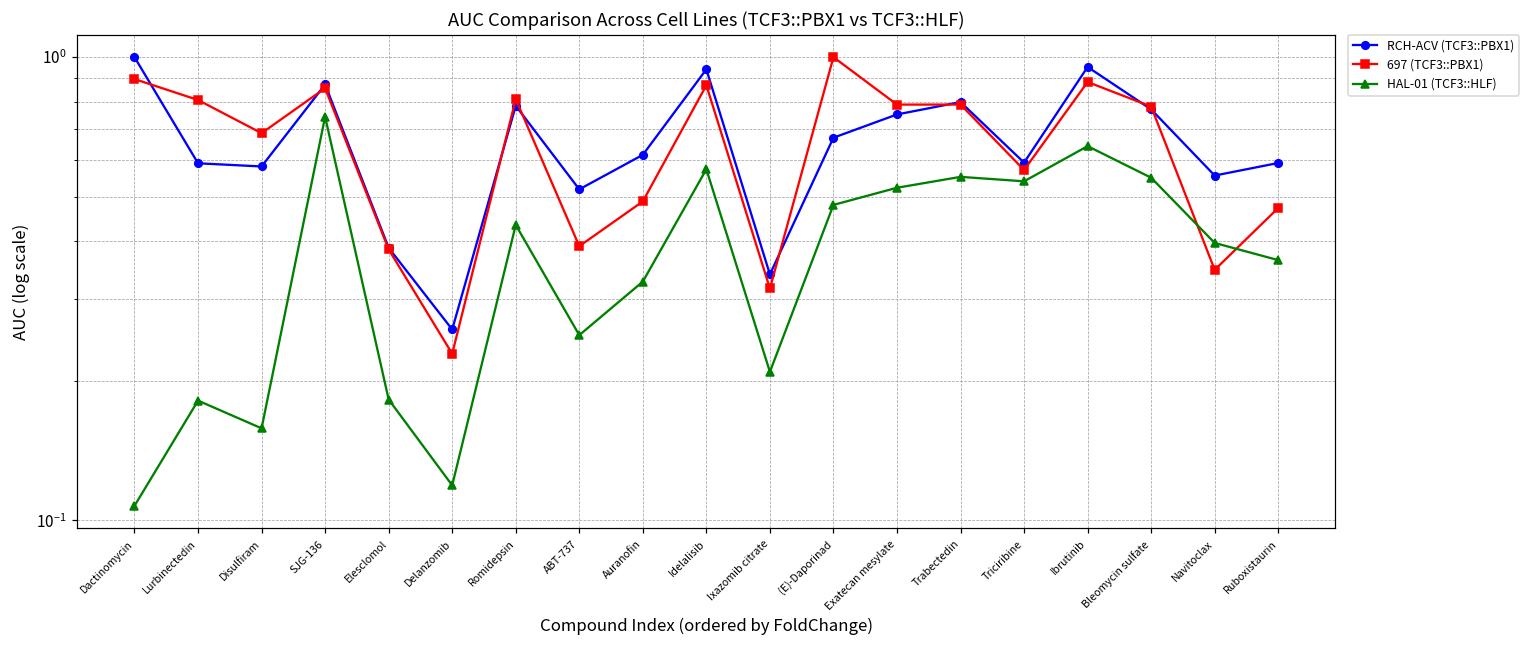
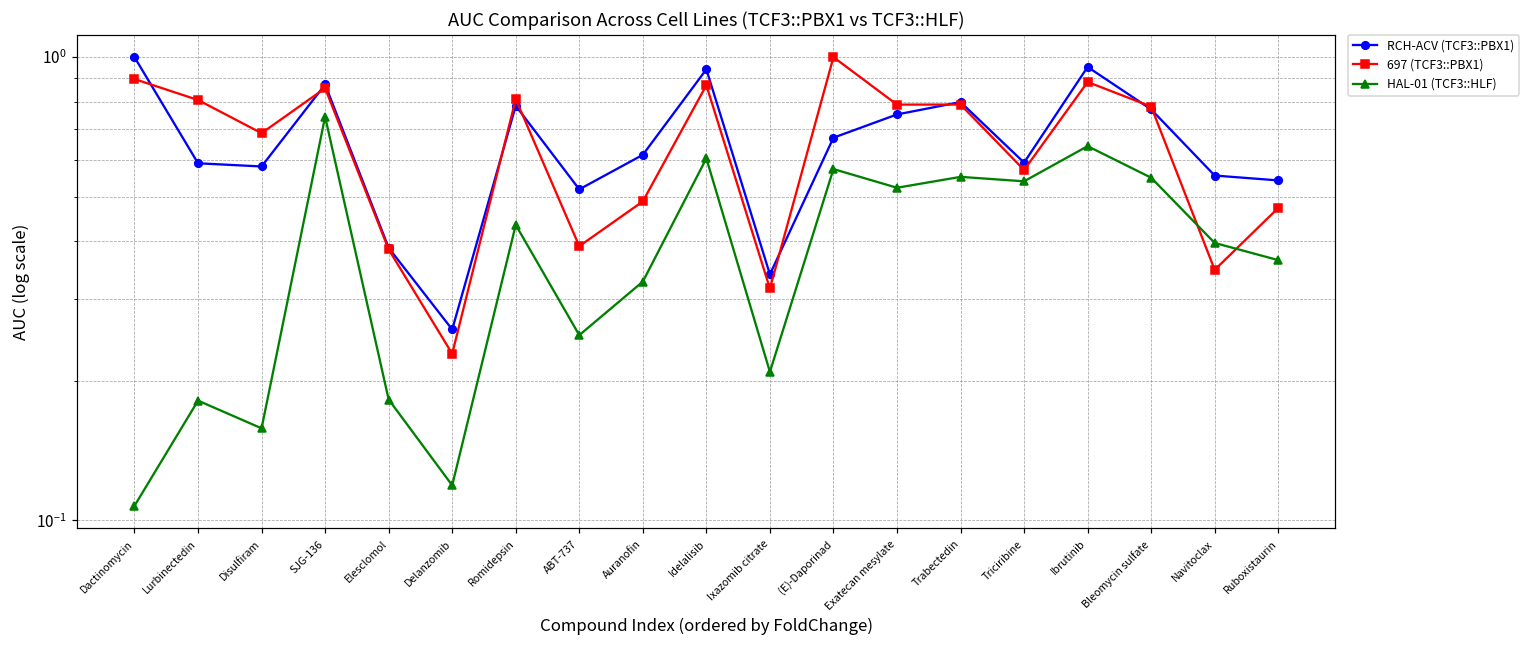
  {
    "RCH-ACV (TCF3::PBX1)": {
      "Dactinomycin": 1.00,
      "Lurbinectedin": 0.59,
      "Disulfiram": 0.58,
      "SJG-136": 0.87,
      "Delanzomib": 0.26,
      "Romidepsin": 0.79,
      "ABT-737": 0.52,
      "Auranofin": 0.62,
      "Idelalisib": 0.94,
      "Ixazomib citrate": 0.34,
      "(E)-Daporinad": 0.67,
      "Exatecan mesylate": 0.75,
      "Triciribine": 0.59,
      "Ibrutinib": 0.95,
      "Bleomycin sulfate": 0.77,
      "Navitoclax": 0.56,
-     "Ruboxistaurin": 0.59
+     "Ruboxistaurin": 0.54
    },
    "697 (TCF3::PBX1)": {
      "Dactinomycin": 0.90,
      "Lurbinectedin": 0.81,
      "Disulfiram": 0.69,
      "SJG-136": 0.86,
      "Delanzomib": 0.23,
      "Romidepsin": 0.81,
      "ABT-737": 0.39,
      "Auranofin": 0.49,
      "Idelalisib": 0.87,
      "Ixazomib citrate": 0.32,
      "(E)-Daporinad": 1.00,
      "Exatecan mesylate": 0.79,
      "Triciribine": 0.57,
      "Ibrutinib": 0.88,
      "Bleomycin sulfate": 0.78,
      "Navitoclax": 0.35,
      "Ruboxistaurin": 0.47
    },
    "HAL-01 (TCF3::HLF)": {
      "Dactinomycin": 0.107,
      "Lurbinectedin": 0.18,
      "Disulfiram": 0.16,
      "SJG-136": 0.74,
      "Elesclomol": 0.18,
      "Delanzomib": 0.12,
      "Romidepsin": 0.43,
      "ABT-737": 0.25,
      "Auranofin": 0.33,
-     "Idelalisib": 0.57,
+     "Idelalisib": 0.60,
      "Ixazomib citrate": 0.21,
-     "(E)-Daporinad": 0.48,
+     "(E)-Daporinad": 0.57,
      "Exatecan mesylate": 0.52,
      "Trabectedin": 0.55,
      "Triciribine": 0.54,
      "Ibrutinib": 0.64,
      "Bleomycin sulfate": 0.55,
      "Navitoclax": 0.40,
      "Ruboxistaurin": 0.36
    }
  }
